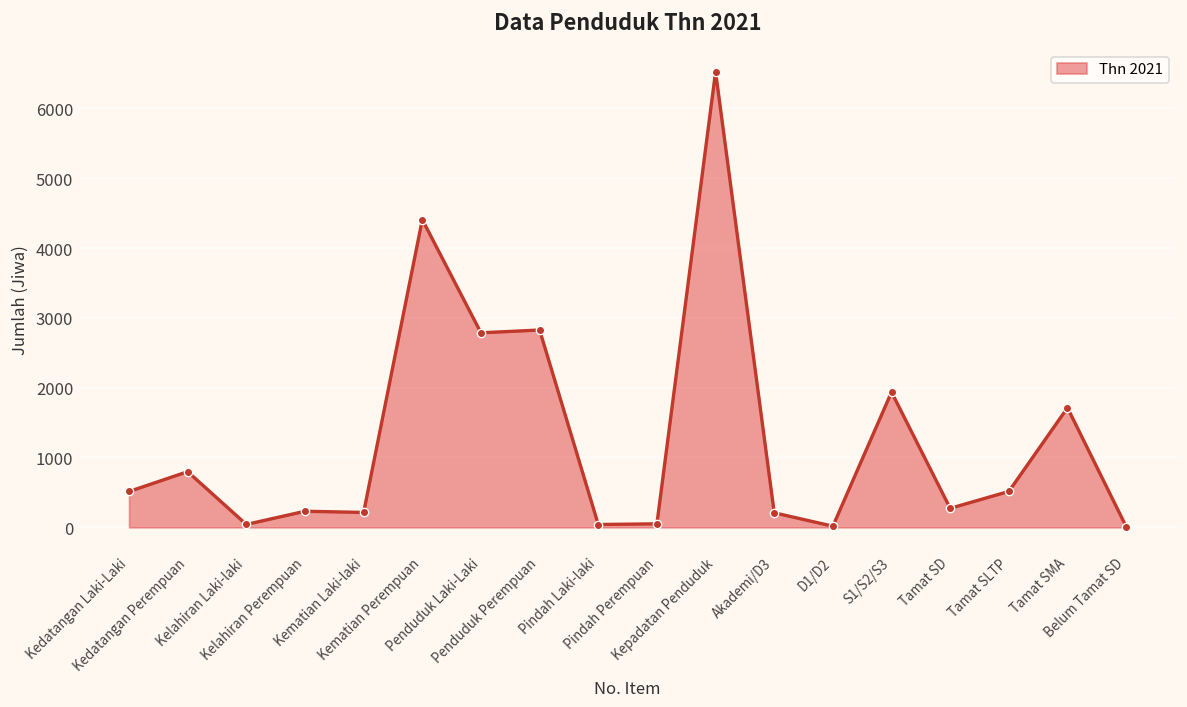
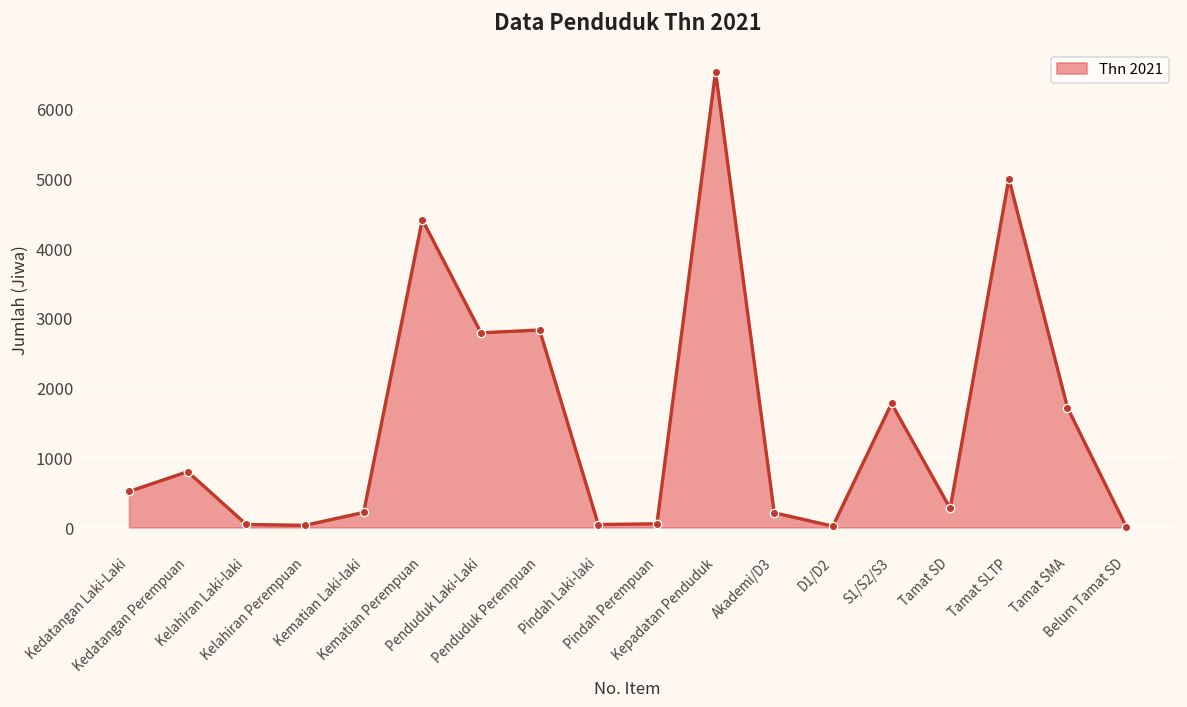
  {
    "Kedatangan Laki-Laki": 500,
    "Kedatangan Perempuan": 800,
    "Kelahiran Laki-laki": 0,
-   "Kelahiran Perempuan": 200,
+   "Kelahiran Perempuan": 0,
    "Kematian Laki-laki": 200,
    "Kematian Perempuan": 4400,
    "Penduduk Laki-Laki": 2800,
    "Penduduk Perempuan": 2800,
    "Pindah Laki-laki": 0,
    "Pindah Perempuan": 100,
    "Kepadatan Penduduk": 6500,
    "Akademi/D3": 200,
    "D1/D2": 0,
-   "S1/S2/S3": 1900,
+   "S1/S2/S3": 1800,
    "Tamat SD": 300,
-   "Tamat SLTP": 500,
+   "Tamat SLTP": 5000,
    "Tamat SMA": 1700,
    "Belum Tamat SD": 0
  }
